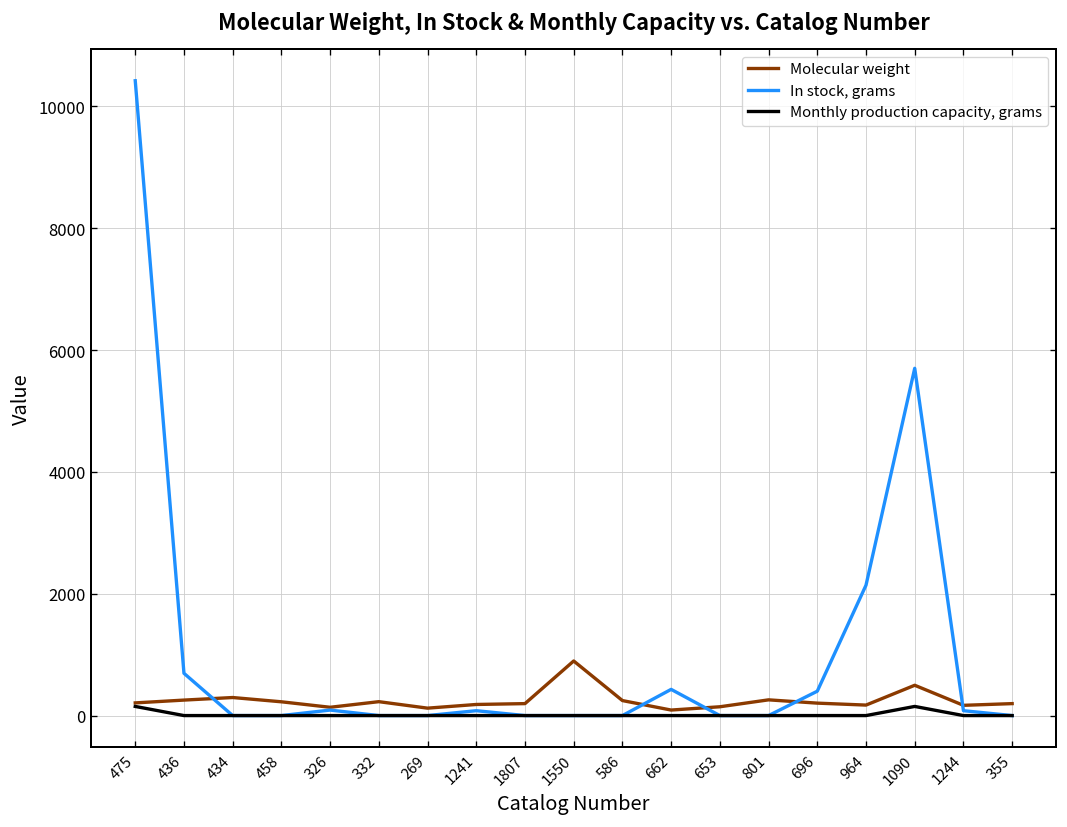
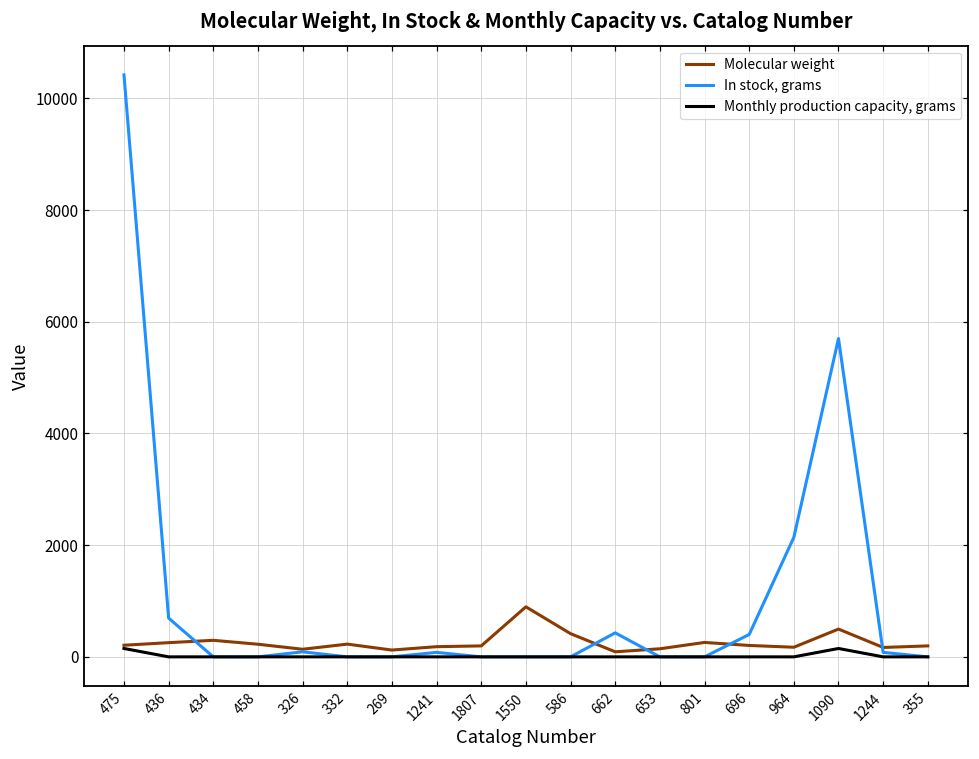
  {
    "Molecular weight": {
      "475": 200,
      "436": 300,
      "434": 300,
      "458": 200,
      "332": 200,
      "269": 100,
      "1241": 200,
      "1807": 200,
      "1550": 900,
-     "586": 200,
+     "586": 400,
      "662": 100,
      "653": 100,
      "801": 300,
      "696": 200,
      "964": 200,
      "1090": 500,
      "1244": 200,
      "355": 200
    },
    "In stock, grams": {
      "475": 10400,
      "436": 700,
      "1241": 100,
      "662": 400,
      "696": 400,
      "964": 2100,
      "1090": 5700,
      "1244": 100
    },
    "Monthly production capacity, grams": {
      "475": 200,
      "436": 0,
      "326": 0,
      "1241": 0,
      "662": 0,
      "696": 0,
      "964": 0,
      "1090": 200,
      "1244": 0
    }
  }
